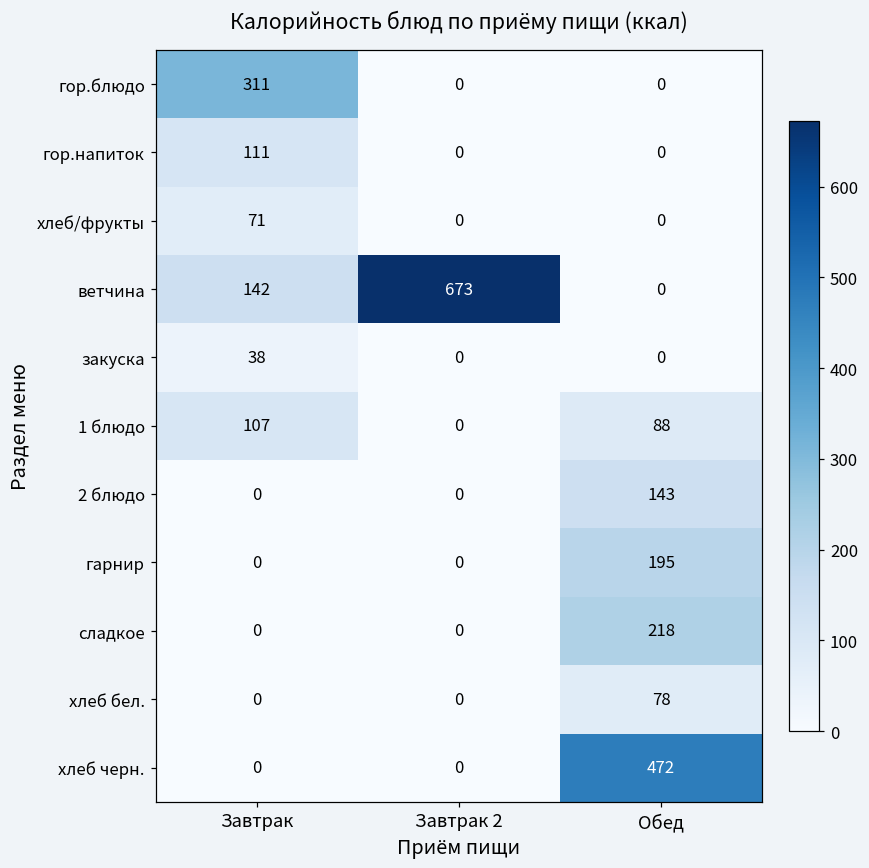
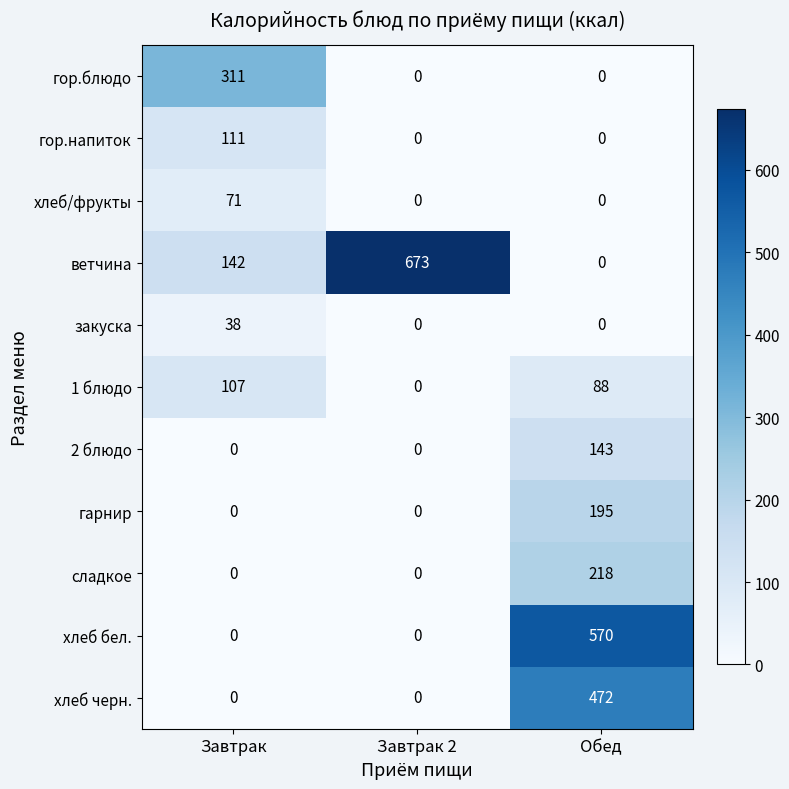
  {
    "гор.блюдо": {
      "Завтрак": 311,
      "Завтрак 2": 0,
      "Обед": 0
    },
    "гор.напиток": {
      "Завтрак": 111,
      "Завтрак 2": 0,
      "Обед": 0
    },
    "хлеб/фрукты": {
      "Завтрак": 71,
      "Завтрак 2": 0,
      "Обед": 0
    },
    "ветчина": {
      "Завтрак": 142,
      "Завтрак 2": 673,
      "Обед": 0
    },
    "закуска": {
      "Завтрак": 38,
      "Завтрак 2": 0,
      "Обед": 0
    },
    "1 блюдо": {
      "Завтрак": 107,
      "Завтрак 2": 0,
      "Обед": 88
    },
    "2 блюдо": {
      "Завтрак": 0,
      "Завтрак 2": 0,
      "Обед": 143
    },
    "гарнир": {
      "Завтрак": 0,
      "Завтрак 2": 0,
      "Обед": 195
    },
    "сладкое": {
      "Завтрак": 0,
      "Завтрак 2": 0,
      "Обед": 218
    },
    "хлеб бел.": {
      "Завтрак": 0,
      "Завтрак 2": 0,
-     "Обед": 78
+     "Обед": 570
    },
    "хлеб черн.": {
      "Завтрак": 0,
      "Завтрак 2": 0,
      "Обед": 472
    }
  }
